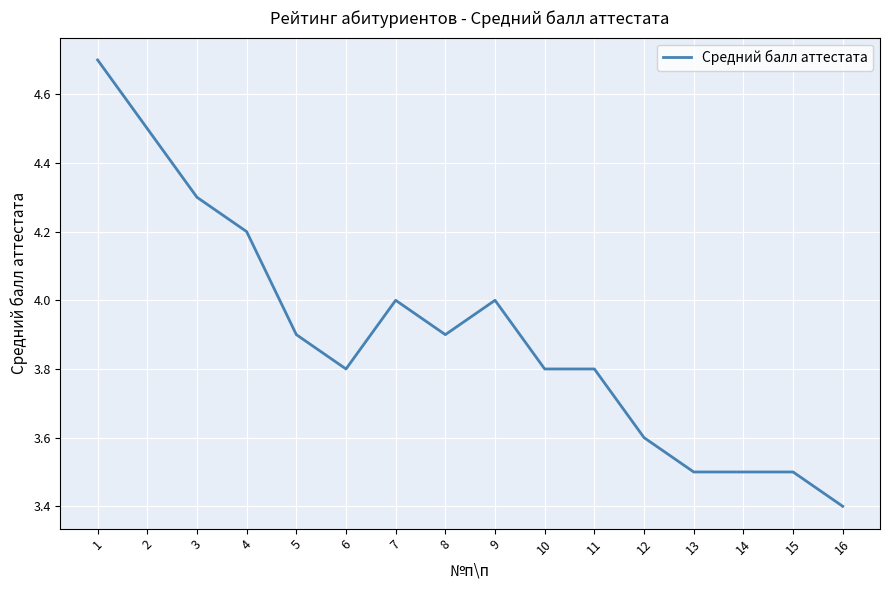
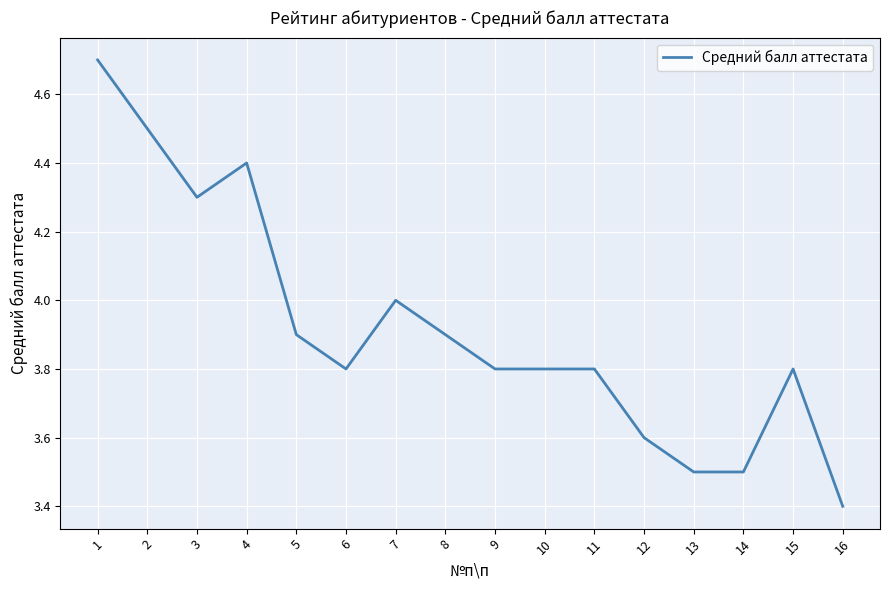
  {
    "1": 4.7,
    "2": 4.5,
    "3": 4.3,
-   "4": 4.2,
+   "4": 4.4,
    "5": 3.9,
    "6": 3.8,
    "7": 4.0,
    "8": 3.9,
-   "9": 4.0,
+   "9": 3.8,
    "10": 3.8,
    "11": 3.8,
    "12": 3.6,
    "13": 3.5,
    "14": 3.5,
-   "15": 3.5,
+   "15": 3.8,
    "16": 3.4
  }
